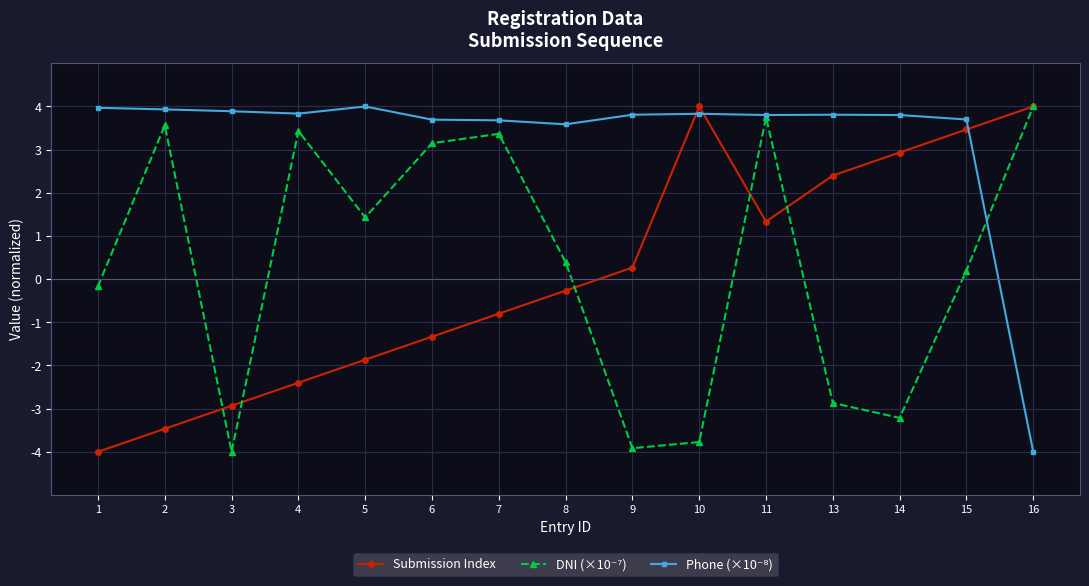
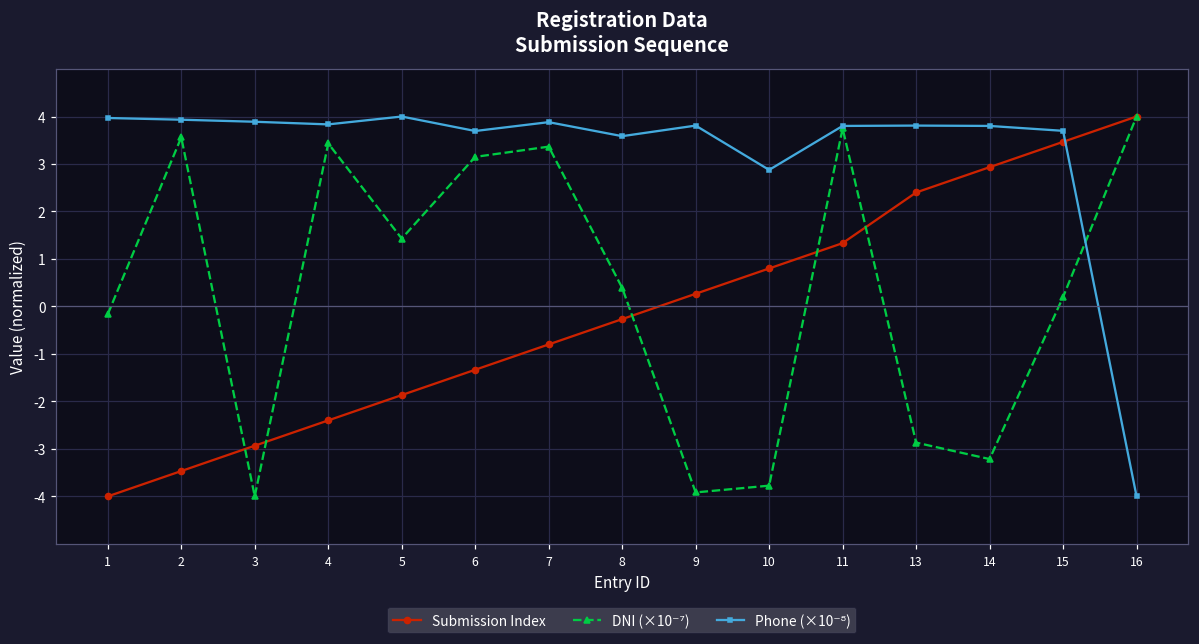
  {
    "Submission Index": {
      "1": -4.0,
      "2": -3.5,
      "3": -2.9,
      "4": -2.4,
      "5": -1.9,
      "6": -1.3,
      "7": -0.8,
      "8": -0.3,
      "9": 0.3,
-     "10": 4.0,
+     "10": 0.8,
      "11": 1.3,
      "13": 2.4,
      "14": 2.9,
      "15": 3.5
    },
    "DNI (×10⁻⁷)": {
      "1": -0.2,
      "2": 3.6,
      "3": -4.0,
      "4": 3.4,
      "5": 1.4,
      "6": 3.1,
      "7": 3.4,
      "8": 0.4,
      "9": -3.9,
      "10": -3.8,
      "13": -2.9,
      "14": -3.2,
      "15": 0.2
    },
    "Phone (×10⁻⁸)": {
      "1": 4.0,
      "2": 3.9,
      "3": 3.9,
      "4": 3.8,
      "5": 4.0,
      "6": 3.7,
-     "7": 3.7,
+     "7": 3.9,
      "8": 3.6,
      "9": 3.8,
-     "10": 3.8,
+     "10": 2.9,
      "13": 3.8,
      "14": 3.8,
      "15": 3.7,
      "16": -4.0
    }
  }
